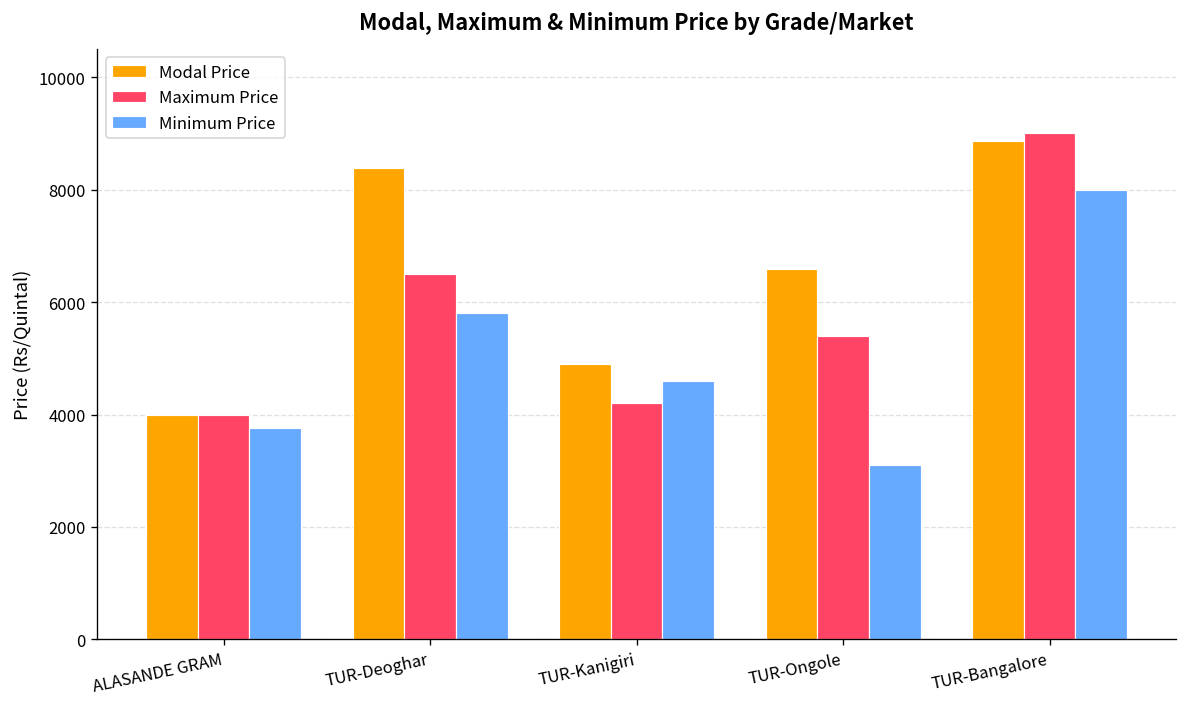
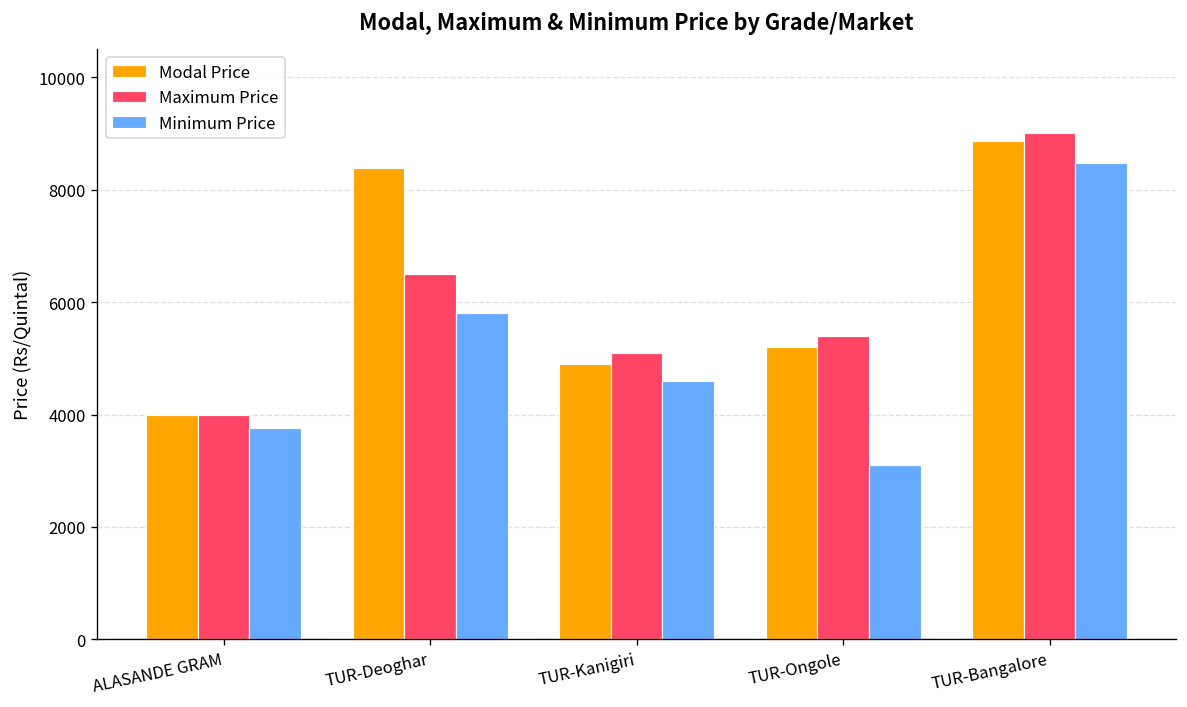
  {
    "Modal Price": {
      "ALASANDE GRAM": 4000,
      "TUR-Deoghar": 8400,
      "TUR-Kanigiri": 4900,
-     "TUR-Ongole": 6600,
+     "TUR-Ongole": 5200,
      "TUR-Bangalore": 8900
    },
    "Maximum Price": {
      "ALASANDE GRAM": 4000,
      "TUR-Deoghar": 6500,
-     "TUR-Kanigiri": 4200,
+     "TUR-Kanigiri": 5100,
      "TUR-Ongole": 5400,
      "TUR-Bangalore": 9000
    },
    "Minimum Price": {
      "ALASANDE GRAM": 3800,
      "TUR-Deoghar": 5800,
      "TUR-Kanigiri": 4600,
      "TUR-Ongole": 3100,
-     "TUR-Bangalore": 8000
+     "TUR-Bangalore": 8500
    }
  }
